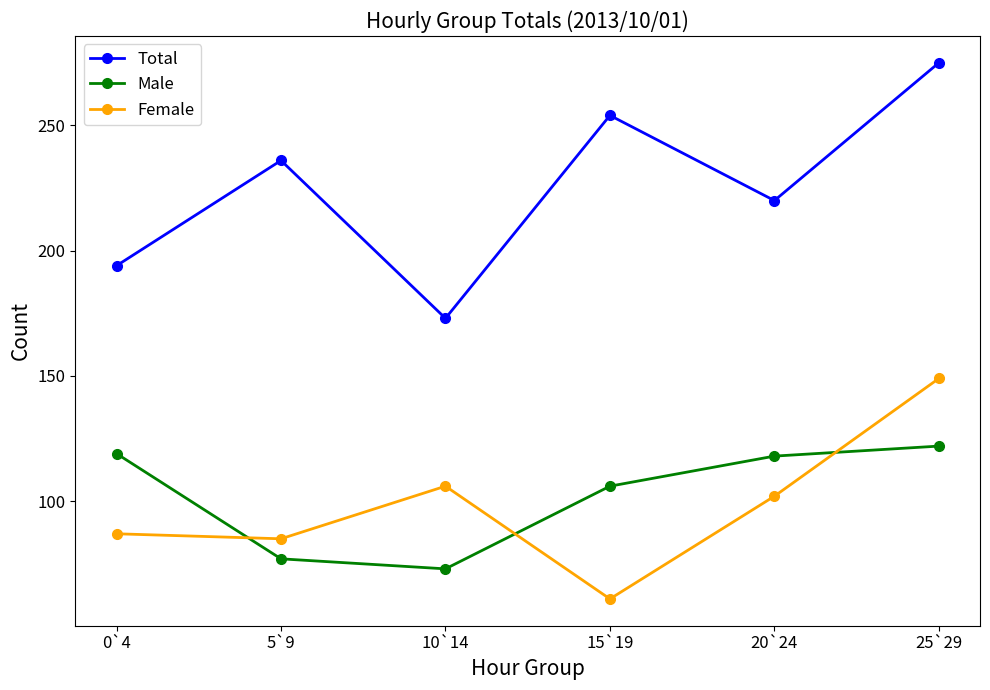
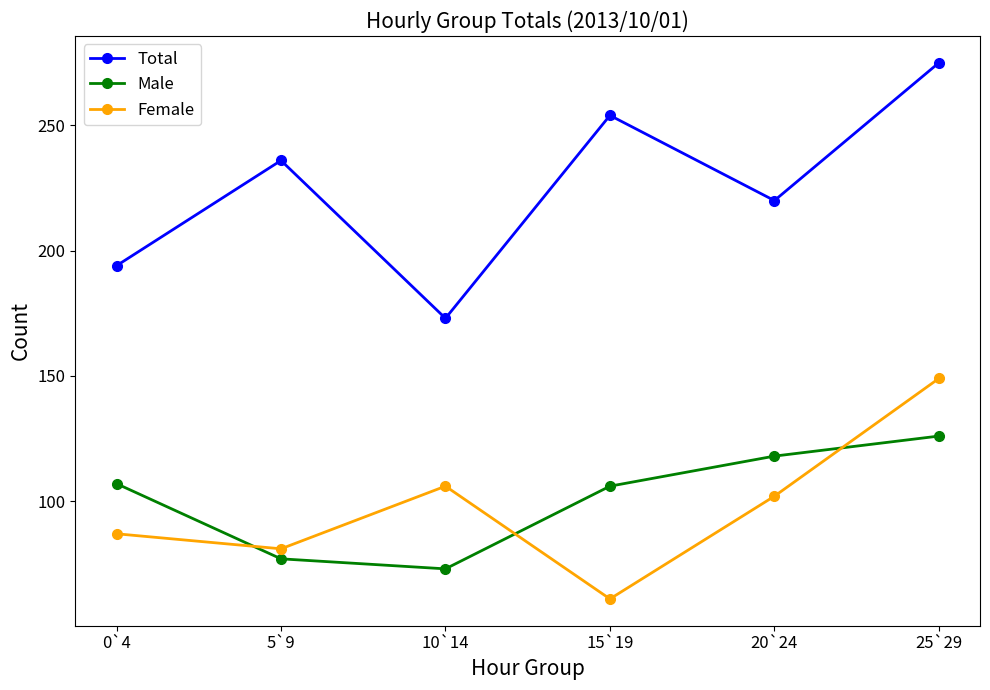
  {
    "Total": {
      "0`4": 194,
      "5`9": 236,
      "10`14": 173,
      "15`19": 254,
      "20`24": 220,
      "25`29": 275
    },
    "Male": {
-     "0`4": 119,
+     "0`4": 107,
      "5`9": 77,
      "10`14": 73,
      "15`19": 106,
      "20`24": 118,
-     "25`29": 122
+     "25`29": 126
    },
    "Female": {
      "0`4": 87,
-     "5`9": 85,
+     "5`9": 81,
      "10`14": 106,
      "15`19": 61,
      "20`24": 102,
      "25`29": 149
    }
  }
